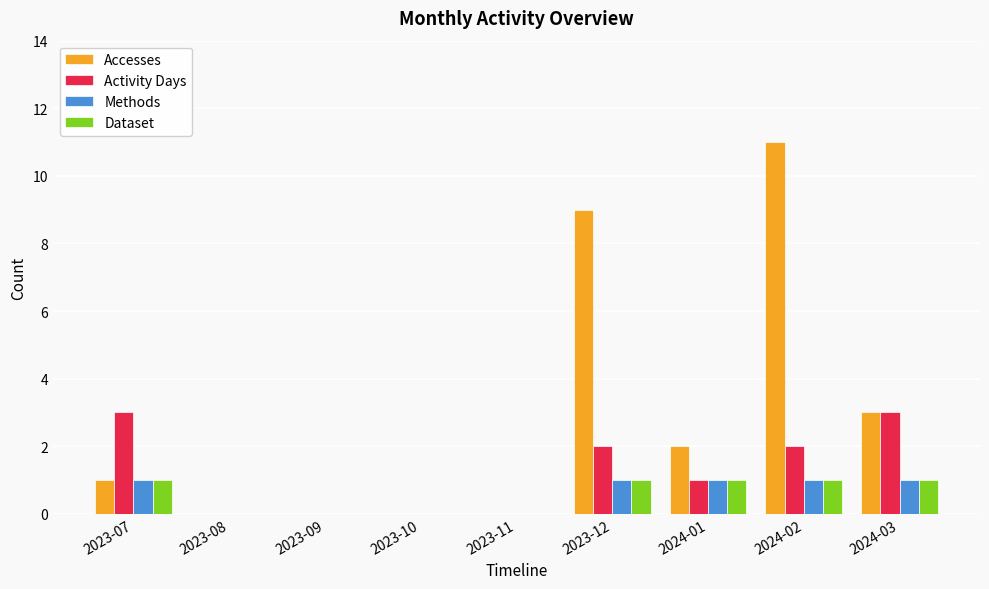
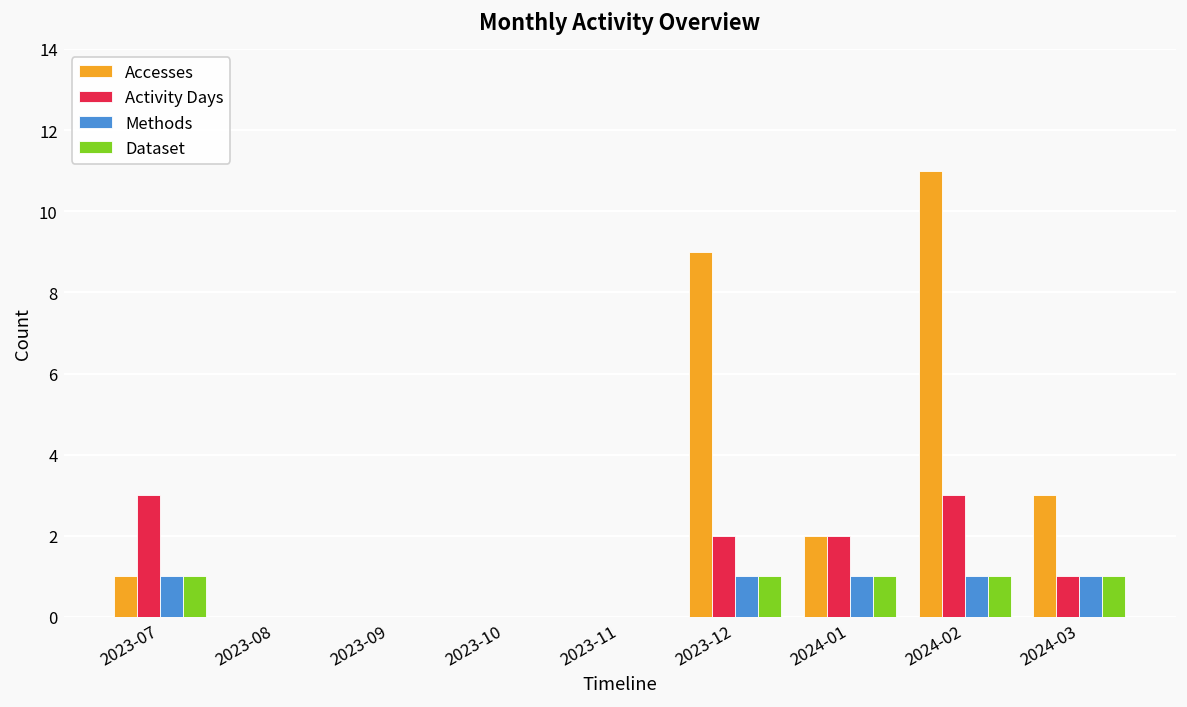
  {
    "Accesses": {
      "2023-07": 1,
      "2023-08": 0,
      "2023-09": 0,
      "2023-10": 0,
      "2023-11": 0,
      "2023-12": 9,
      "2024-01": 2,
      "2024-02": 11,
      "2024-03": 3
    },
    "Activity Days": {
      "2023-07": 3,
      "2023-08": 0,
      "2023-09": 0,
      "2023-10": 0,
      "2023-11": 0,
      "2023-12": 2,
-     "2024-01": 1,
-     "2024-02": 2,
-     "2024-03": 3
+     "2024-01": 2,
+     "2024-02": 3,
+     "2024-03": 1
    },
    "Methods": {
      "2023-07": 1,
      "2023-08": 0,
      "2023-09": 0,
      "2023-10": 0,
      "2023-11": 0,
      "2023-12": 1,
      "2024-01": 1,
      "2024-02": 1,
      "2024-03": 1
    },
    "Dataset": {
      "2023-07": 1,
      "2023-08": 0,
      "2023-09": 0,
      "2023-10": 0,
      "2023-11": 0,
      "2023-12": 1,
      "2024-01": 1,
      "2024-02": 1,
      "2024-03": 1
    }
  }
